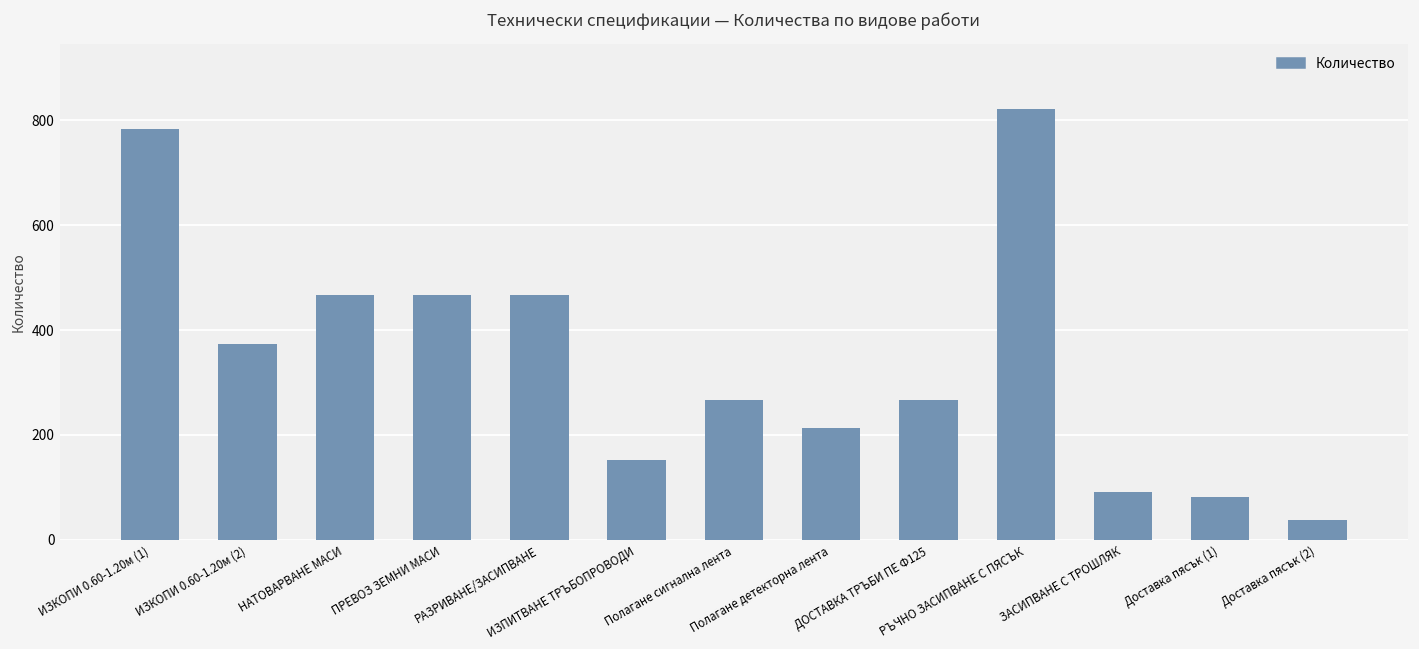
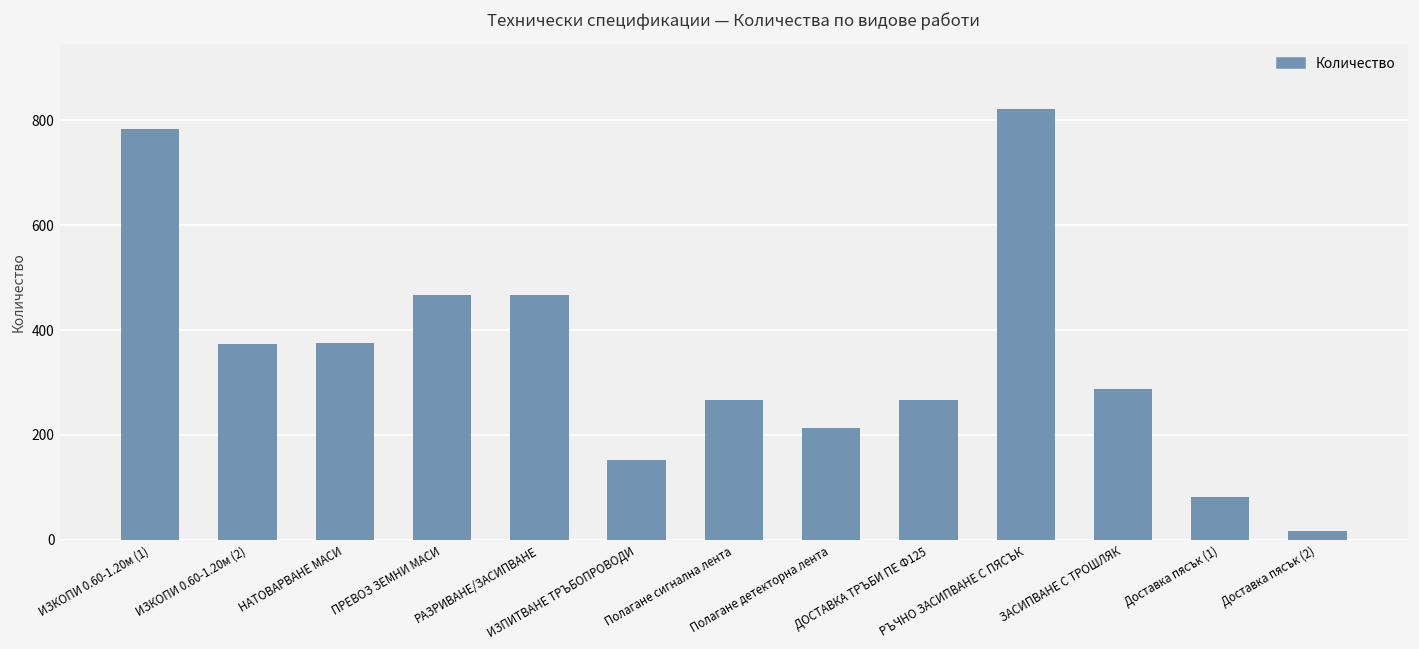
  {
    "ИЗКОПИ 0.60-1.20м (1)": 780,
    "ИЗКОПИ 0.60-1.20м (2)": 370,
-   "НАТОВАРВАНЕ МАСИ": 470,
+   "НАТОВАРВАНЕ МАСИ": 370,
    "ПРЕВОЗ ЗЕМНИ МАСИ": 470,
    "РАЗРИВАНЕ/ЗАСИПВАНЕ": 470,
    "ИЗПИТВАНЕ ТРЪБОПРОВОДИ": 150,
    "Полагане сигнална лента": 270,
    "Полагане детекторна лента": 210,
    "ДОСТАВКА ТРЪБИ ПЕ Ф125": 270,
    "РЪЧНО ЗАСИПВАНЕ С ПЯСЪК": 820,
-   "ЗАСИПВАНЕ С ТРОШЛЯК": 90,
+   "ЗАСИПВАНЕ С ТРОШЛЯК": 290,
    "Доставка пясък (1)": 80,
-   "Доставка пясък (2)": 40
+   "Доставка пясък (2)": 20
  }
